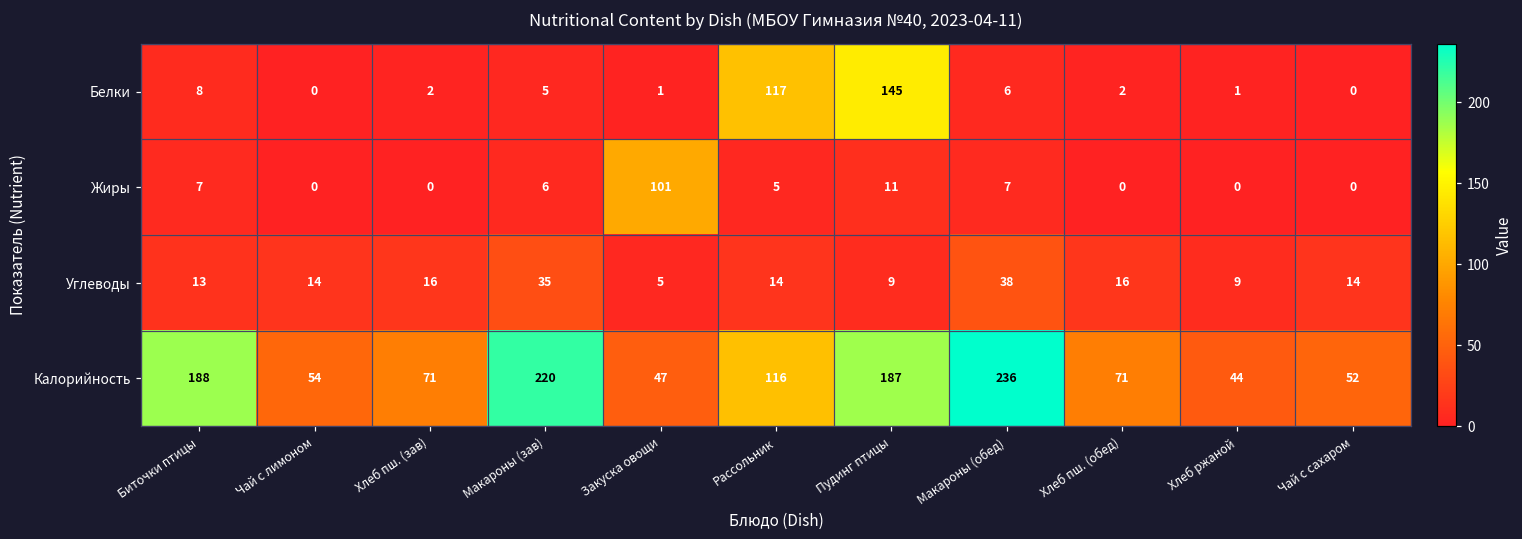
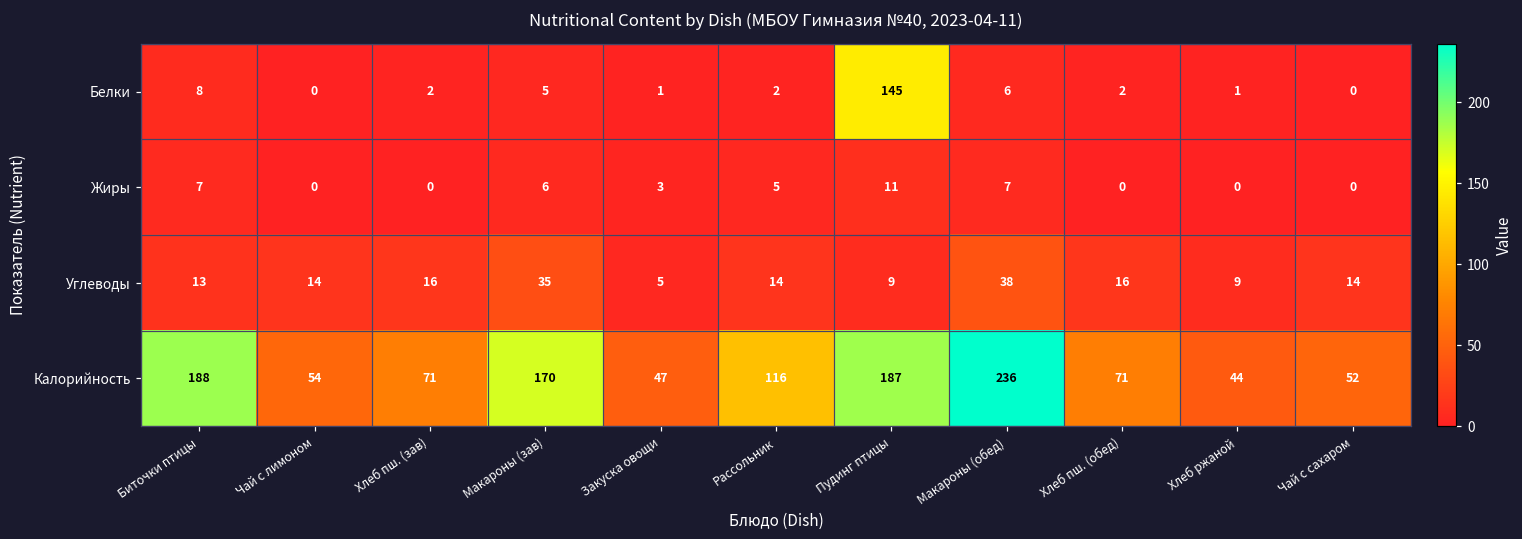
  {
    "Белки": {
      "Биточки птицы": 8,
      "Чай с лимоном": 0,
      "Хлеб пш. (зав)": 2,
      "Макароны (зав)": 5,
      "Закуска овощи": 1,
-     "Рассольник": 117,
+     "Рассольник": 2,
      "Пудинг птицы": 145,
      "Макароны (обед)": 6,
      "Хлеб пш. (обед)": 2,
      "Хлеб ржаной": 1,
      "Чай с сахаром": 0
    },
    "Жиры": {
      "Биточки птицы": 7,
      "Чай с лимоном": 0,
      "Хлеб пш. (зав)": 0,
      "Макароны (зав)": 6,
-     "Закуска овощи": 101,
+     "Закуска овощи": 3,
      "Рассольник": 5,
      "Пудинг птицы": 11,
      "Макароны (обед)": 7,
      "Хлеб пш. (обед)": 0,
      "Хлеб ржаной": 0,
      "Чай с сахаром": 0
    },
    "Углеводы": {
      "Биточки птицы": 13,
      "Чай с лимоном": 14,
      "Хлеб пш. (зав)": 16,
      "Макароны (зав)": 35,
      "Закуска овощи": 5,
      "Рассольник": 14,
      "Пудинг птицы": 9,
      "Макароны (обед)": 38,
      "Хлеб пш. (обед)": 16,
      "Хлеб ржаной": 9,
      "Чай с сахаром": 14
    },
    "Калорийность": {
      "Биточки птицы": 188,
      "Чай с лимоном": 54,
      "Хлеб пш. (зав)": 71,
-     "Макароны (зав)": 220,
+     "Макароны (зав)": 170,
      "Закуска овощи": 47,
      "Рассольник": 116,
      "Пудинг птицы": 187,
      "Макароны (обед)": 236,
      "Хлеб пш. (обед)": 71,
      "Хлеб ржаной": 44,
      "Чай с сахаром": 52
    }
  }
